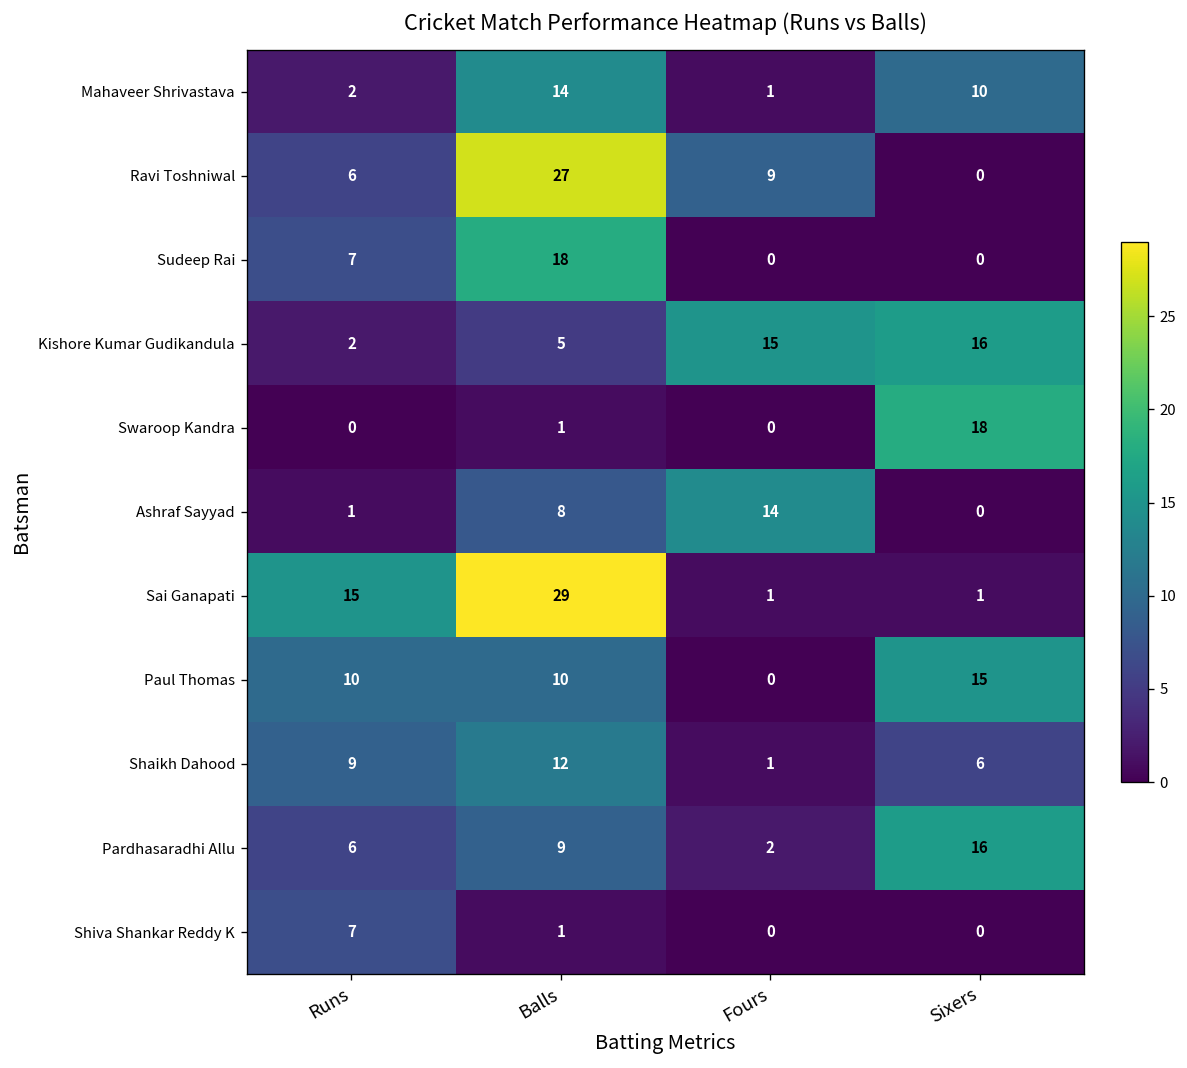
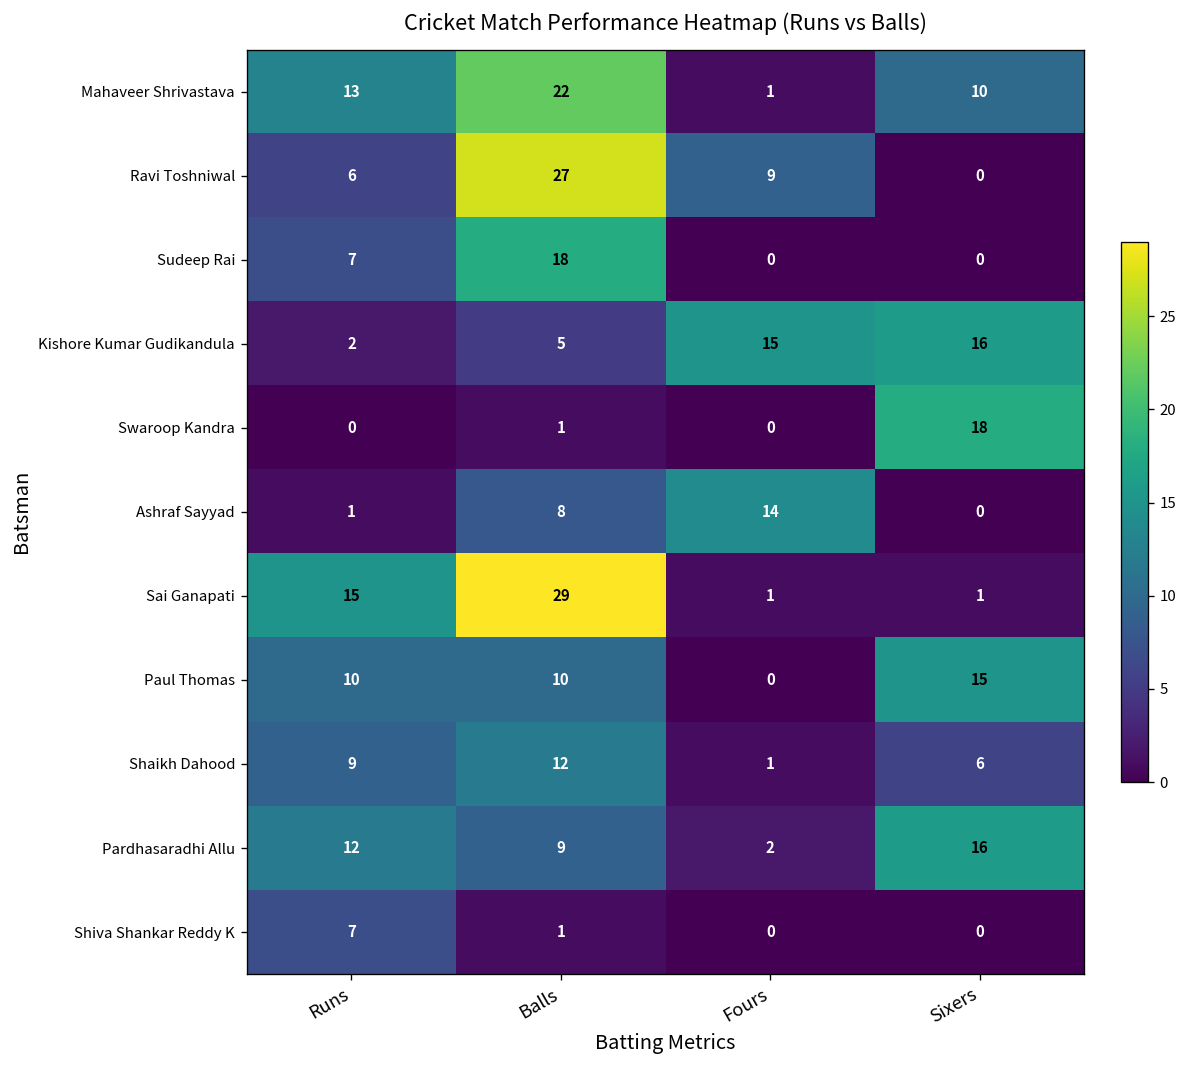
  {
    "Mahaveer Shrivastava": {
-     "Runs": 2,
-     "Balls": 14,
+     "Runs": 13,
+     "Balls": 22,
      "Fours": 1,
      "Sixers": 10
    },
    "Ravi Toshniwal": {
      "Runs": 6,
      "Balls": 27,
      "Fours": 9,
      "Sixers": 0
    },
    "Sudeep Rai": {
      "Runs": 7,
      "Balls": 18,
      "Fours": 0,
      "Sixers": 0
    },
    "Kishore Kumar Gudikandula": {
      "Runs": 2,
      "Balls": 5,
      "Fours": 15,
      "Sixers": 16
    },
    "Swaroop Kandra": {
      "Runs": 0,
      "Balls": 1,
      "Fours": 0,
      "Sixers": 18
    },
    "Ashraf Sayyad": {
      "Runs": 1,
      "Balls": 8,
      "Fours": 14,
      "Sixers": 0
    },
    "Sai Ganapati": {
      "Runs": 15,
      "Balls": 29,
      "Fours": 1,
      "Sixers": 1
    },
    "Paul Thomas": {
      "Runs": 10,
      "Balls": 10,
      "Fours": 0,
      "Sixers": 15
    },
    "Shaikh Dahood": {
      "Runs": 9,
      "Balls": 12,
      "Fours": 1,
      "Sixers": 6
    },
    "Pardhasaradhi Allu": {
-     "Runs": 6,
+     "Runs": 12,
      "Balls": 9,
      "Fours": 2,
      "Sixers": 16
    },
    "Shiva Shankar Reddy K": {
      "Runs": 7,
      "Balls": 1,
      "Fours": 0,
      "Sixers": 0
    }
  }
